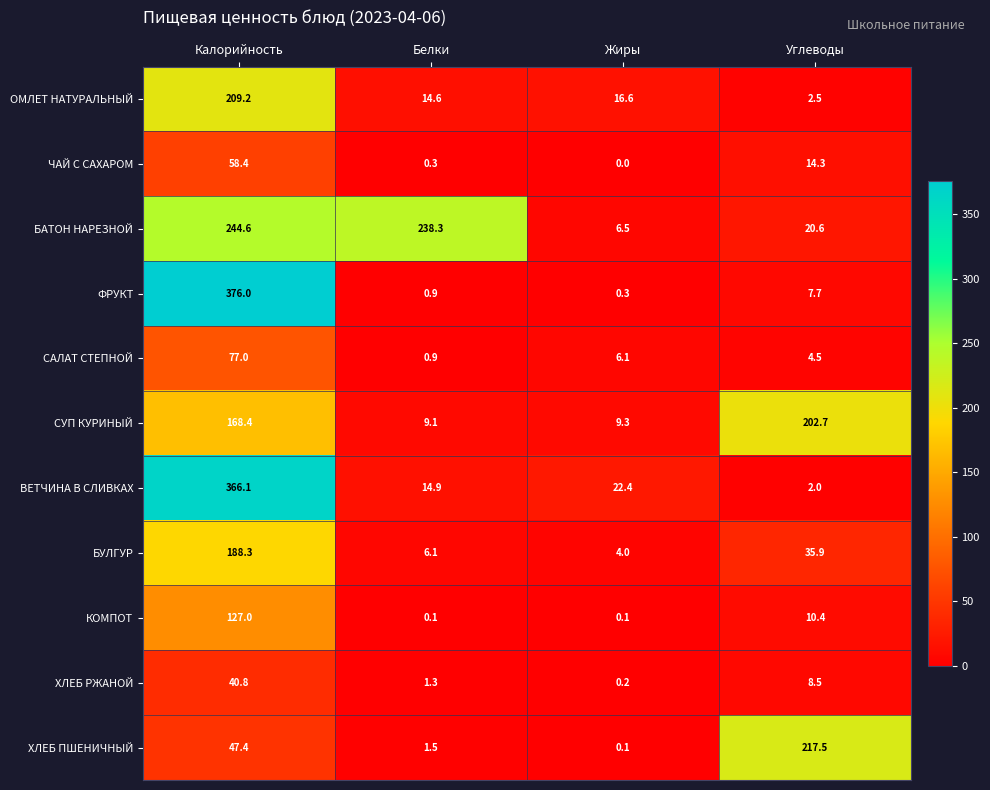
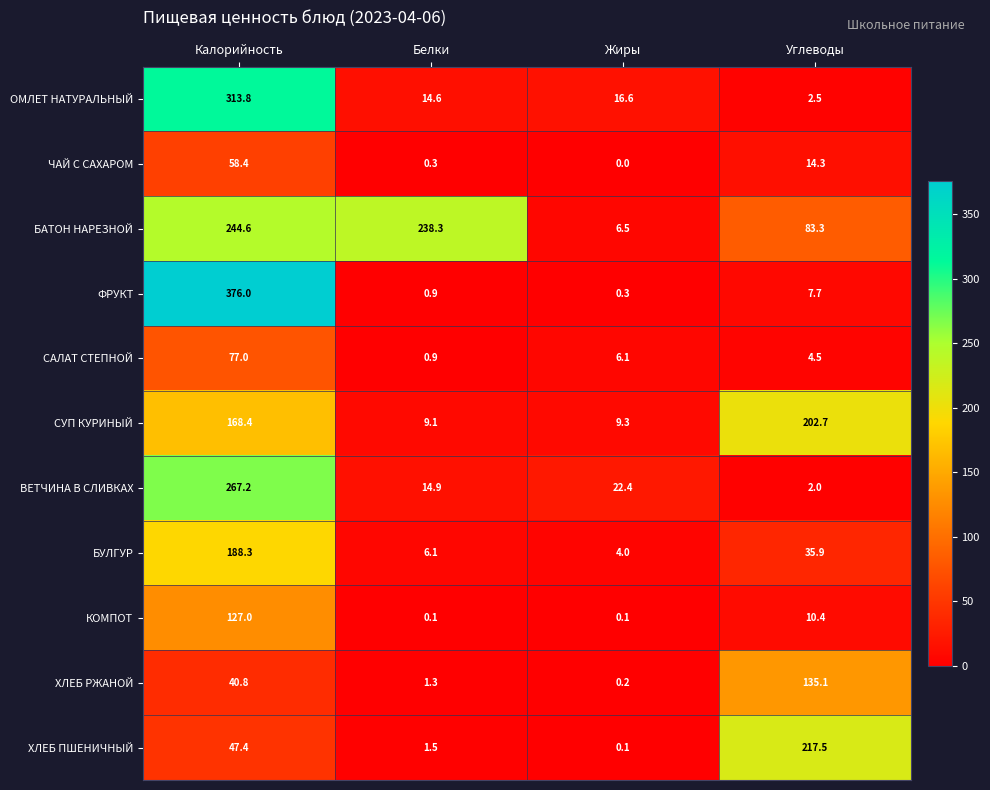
  {
    "ОМЛЕТ НАТУРАЛЬНЫЙ": {
-     "Калорийность": 209.2,
+     "Калорийность": 313.8,
      "Белки": 14.6,
      "Жиры": 16.6,
      "Углеводы": 2.5
    },
    "ЧАЙ С САХАРОМ": {
      "Калорийность": 58.4,
      "Белки": 0.3,
      "Жиры": 0.0,
      "Углеводы": 14.3
    },
    "БАТОН НАРЕЗНОЙ": {
      "Калорийность": 244.6,
      "Белки": 238.3,
      "Жиры": 6.5,
-     "Углеводы": 20.6
+     "Углеводы": 83.3
    },
    "ФРУКТ": {
      "Калорийность": 376.0,
      "Белки": 0.9,
      "Жиры": 0.3,
      "Углеводы": 7.7
    },
    "САЛАТ СТЕПНОЙ": {
      "Калорийность": 77.0,
      "Белки": 0.9,
      "Жиры": 6.1,
      "Углеводы": 4.5
    },
    "СУП КУРИНЫЙ": {
      "Калорийность": 168.4,
      "Белки": 9.1,
      "Жиры": 9.3,
      "Углеводы": 202.7
    },
    "ВЕТЧИНА В СЛИВКАХ": {
-     "Калорийность": 366.1,
+     "Калорийность": 267.2,
      "Белки": 14.9,
      "Жиры": 22.4,
      "Углеводы": 2.0
    },
    "БУЛГУР": {
      "Калорийность": 188.3,
      "Белки": 6.1,
      "Жиры": 4.0,
      "Углеводы": 35.9
    },
    "КОМПОТ": {
      "Калорийность": 127.0,
      "Белки": 0.1,
      "Жиры": 0.1,
      "Углеводы": 10.4
    },
    "ХЛЕБ РЖАНОЙ": {
      "Калорийность": 40.8,
      "Белки": 1.3,
      "Жиры": 0.2,
-     "Углеводы": 8.5
+     "Углеводы": 135.1
    },
    "ХЛЕБ ПШЕНИЧНЫЙ": {
      "Калорийность": 47.4,
      "Белки": 1.5,
      "Жиры": 0.1,
      "Углеводы": 217.5
    }
  }
